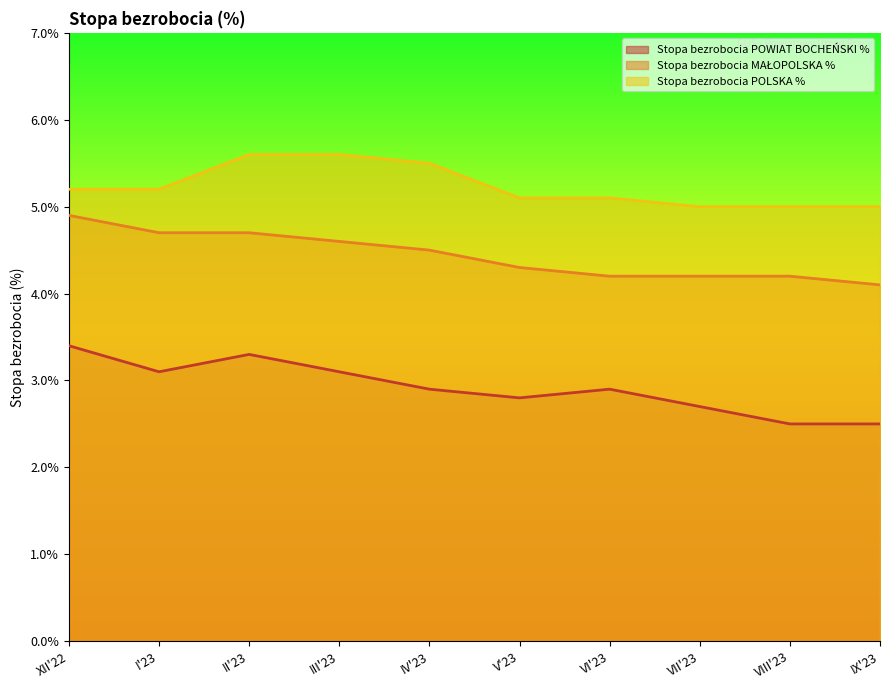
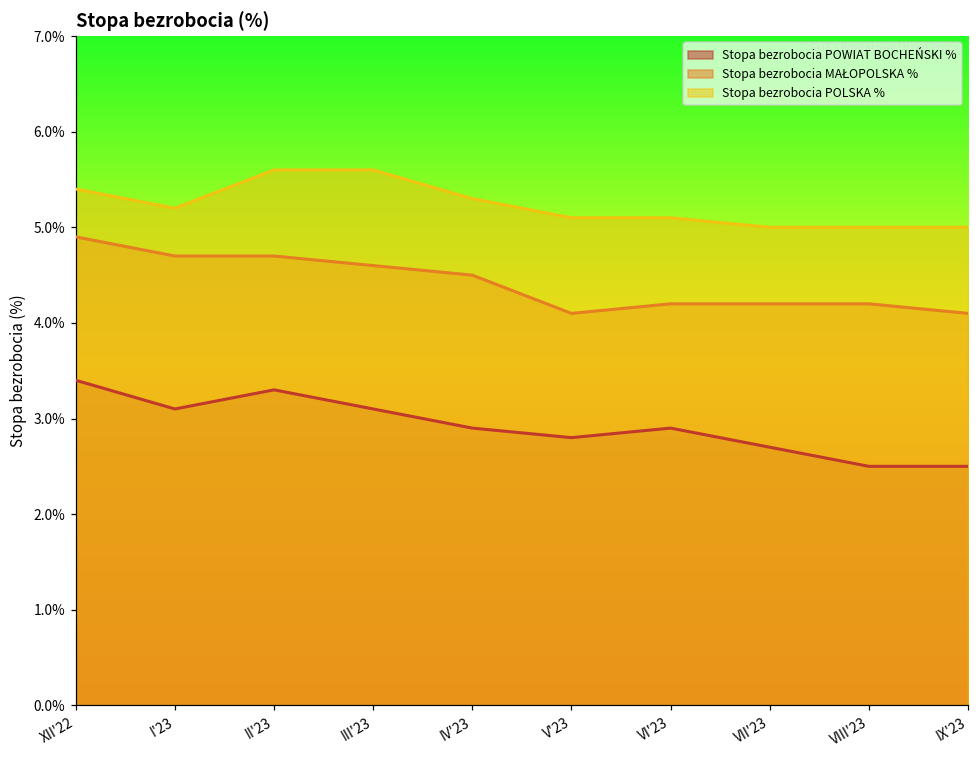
  {
    "Stopa bezrobocia POWIAT BOCHEŃSKI %": {
      "XII'22": "3.4%",
      "I'23": "3.1%",
      "II'23": "3.3%",
      "III'23": "3.1%",
      "IV'23": "2.9%",
      "V'23": "2.8%",
      "VI'23": "2.9%",
      "VII'23": "2.7%",
      "VIII'23": "2.5%",
      "IX'23": "2.5%"
    },
    "Stopa bezrobocia MAŁOPOLSKA %": {
      "XII'22": "4.9%",
      "I'23": "4.7%",
      "II'23": "4.7%",
      "III'23": "4.6%",
      "IV'23": "4.5%",
-     "V'23": "4.3%",
+     "V'23": "4.1%",
      "VI'23": "4.2%",
      "VII'23": "4.2%",
      "VIII'23": "4.2%",
      "IX'23": "4.1%"
    },
    "Stopa bezrobocia POLSKA %": {
-     "XII'22": "5.2%",
+     "XII'22": "5.4%",
      "I'23": "5.2%",
      "II'23": "5.6%",
      "III'23": "5.6%",
-     "IV'23": "5.5%",
+     "IV'23": "5.3%",
      "V'23": "5.1%",
      "VI'23": "5.1%",
      "VII'23": "5.0%",
      "VIII'23": "5.0%",
      "IX'23": "5.0%"
    }
  }
